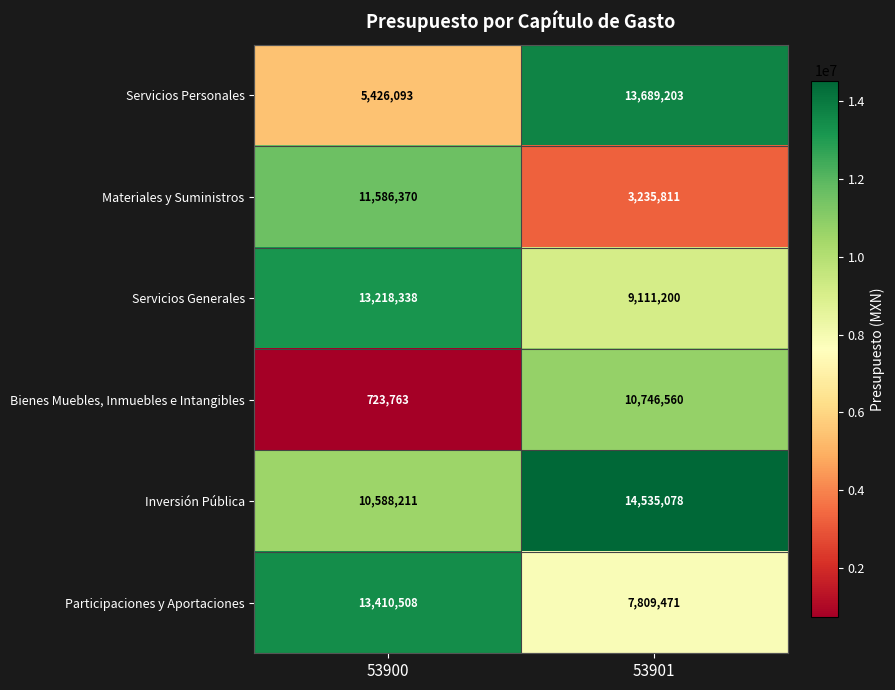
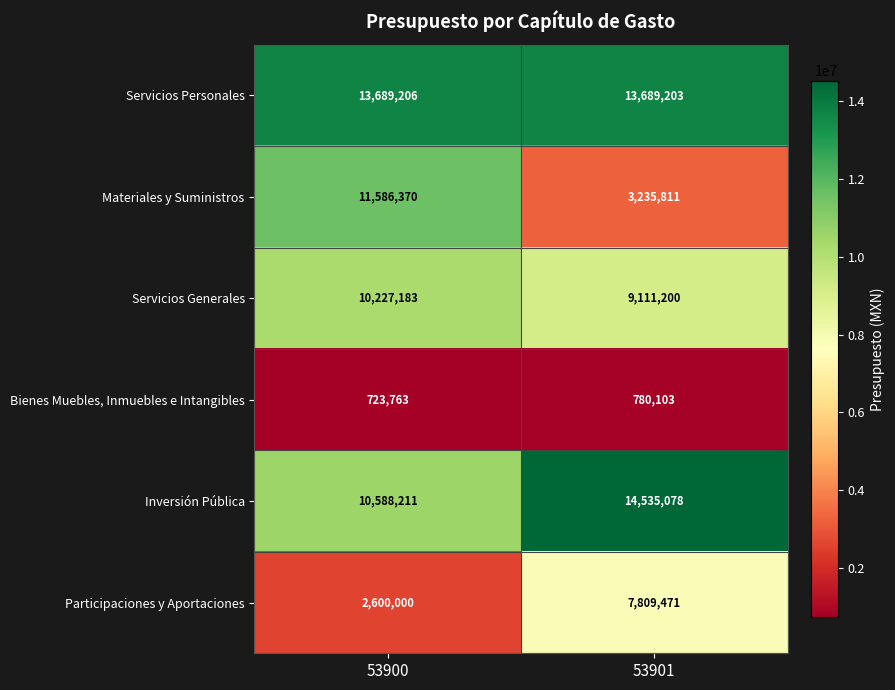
  {
    "Servicios Personales": {
-     "53900": "5,426,093",
+     "53900": "13,689,206",
      "53901": "13,689,203"
    },
    "Materiales y Suministros": {
      "53900": "11,586,370",
      "53901": "3,235,811"
    },
    "Servicios Generales": {
-     "53900": "13,218,338",
+     "53900": "10,227,183",
      "53901": "9,111,200"
    },
    "Bienes Muebles, Inmuebles e Intangibles": {
      "53900": "723,763",
-     "53901": "10,746,560"
+     "53901": "780,103"
    },
    "Inversión Pública": {
      "53900": "10,588,211",
      "53901": "14,535,078"
    },
    "Participaciones y Aportaciones": {
-     "53900": "13,410,508",
+     "53900": "2,600,000",
      "53901": "7,809,471"
    }
  }
